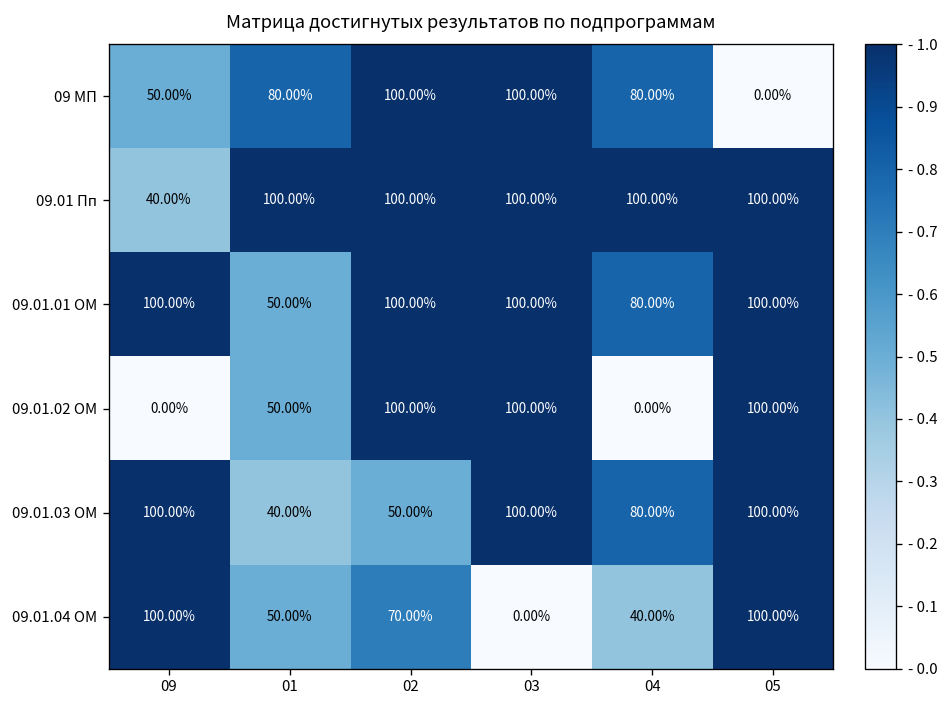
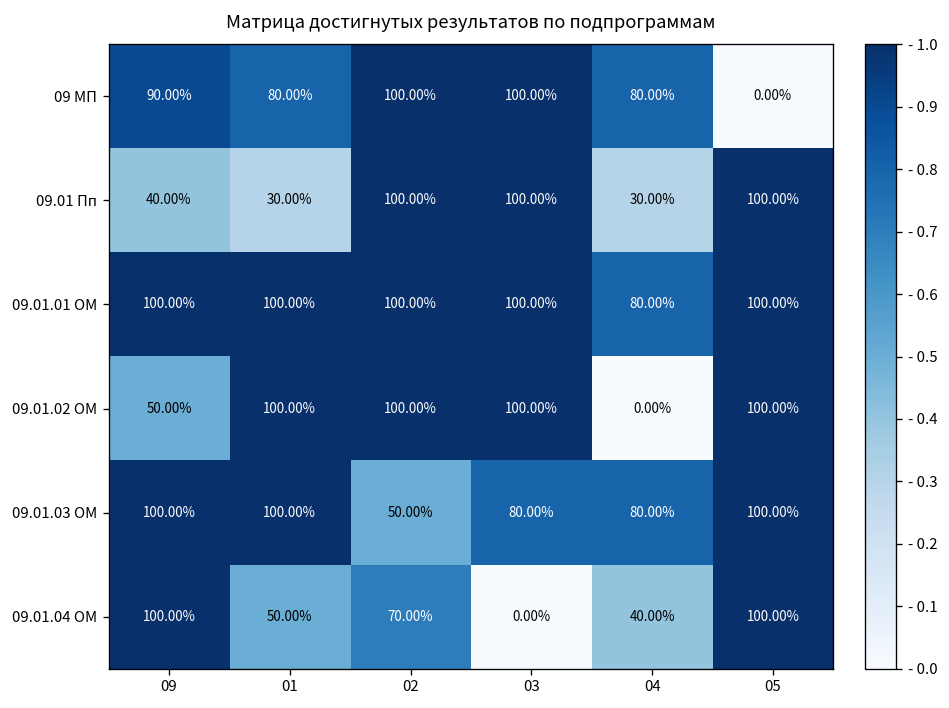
  {
    "09 МП": {
-     "09": "50.00%",
+     "09": "90.00%",
      "01": "80.00%",
      "02": "100.00%",
      "03": "100.00%",
      "04": "80.00%",
      "05": "0.00%"
    },
    "09.01 Пп": {
      "09": "40.00%",
-     "01": "100.00%",
+     "01": "30.00%",
      "02": "100.00%",
      "03": "100.00%",
-     "04": "100.00%",
+     "04": "30.00%",
      "05": "100.00%"
    },
    "09.01.01 ОМ": {
      "09": "100.00%",
-     "01": "50.00%",
+     "01": "100.00%",
      "02": "100.00%",
      "03": "100.00%",
      "04": "80.00%",
      "05": "100.00%"
    },
    "09.01.02 ОМ": {
-     "09": "0.00%",
-     "01": "50.00%",
+     "09": "50.00%",
+     "01": "100.00%",
      "02": "100.00%",
      "03": "100.00%",
      "04": "0.00%",
      "05": "100.00%"
    },
    "09.01.03 ОМ": {
      "09": "100.00%",
-     "01": "40.00%",
+     "01": "100.00%",
      "02": "50.00%",
-     "03": "100.00%",
+     "03": "80.00%",
      "04": "80.00%",
      "05": "100.00%"
    },
    "09.01.04 ОМ": {
      "09": "100.00%",
      "01": "50.00%",
      "02": "70.00%",
      "03": "0.00%",
      "04": "40.00%",
      "05": "100.00%"
    }
  }
